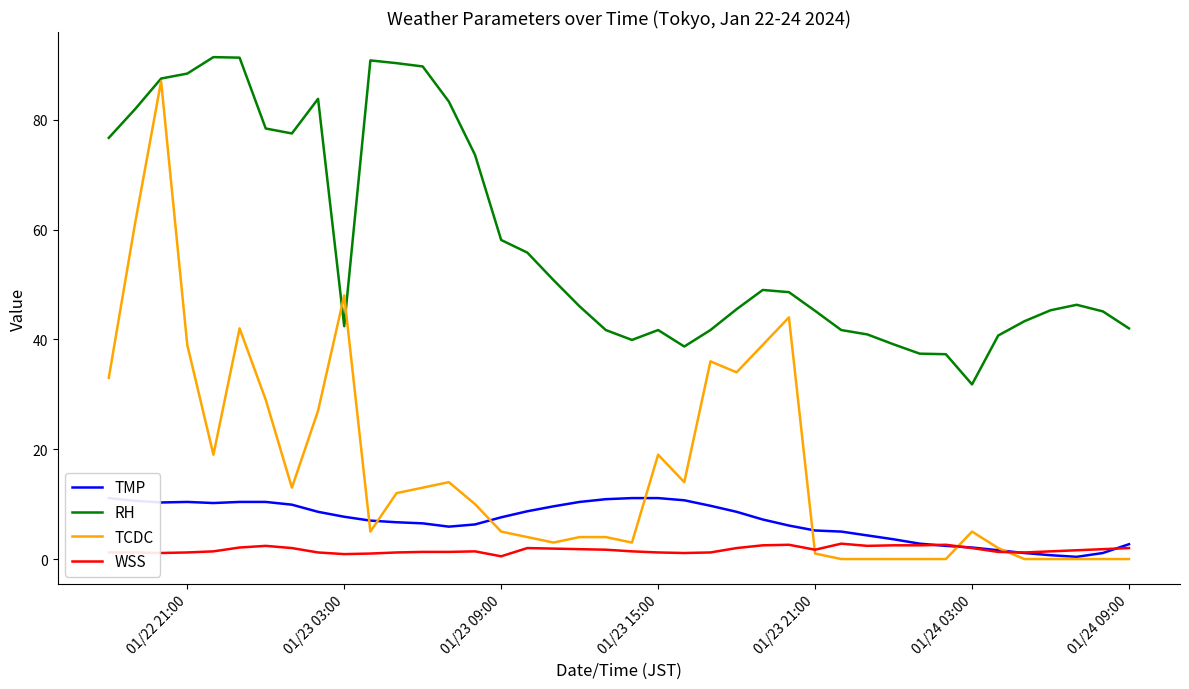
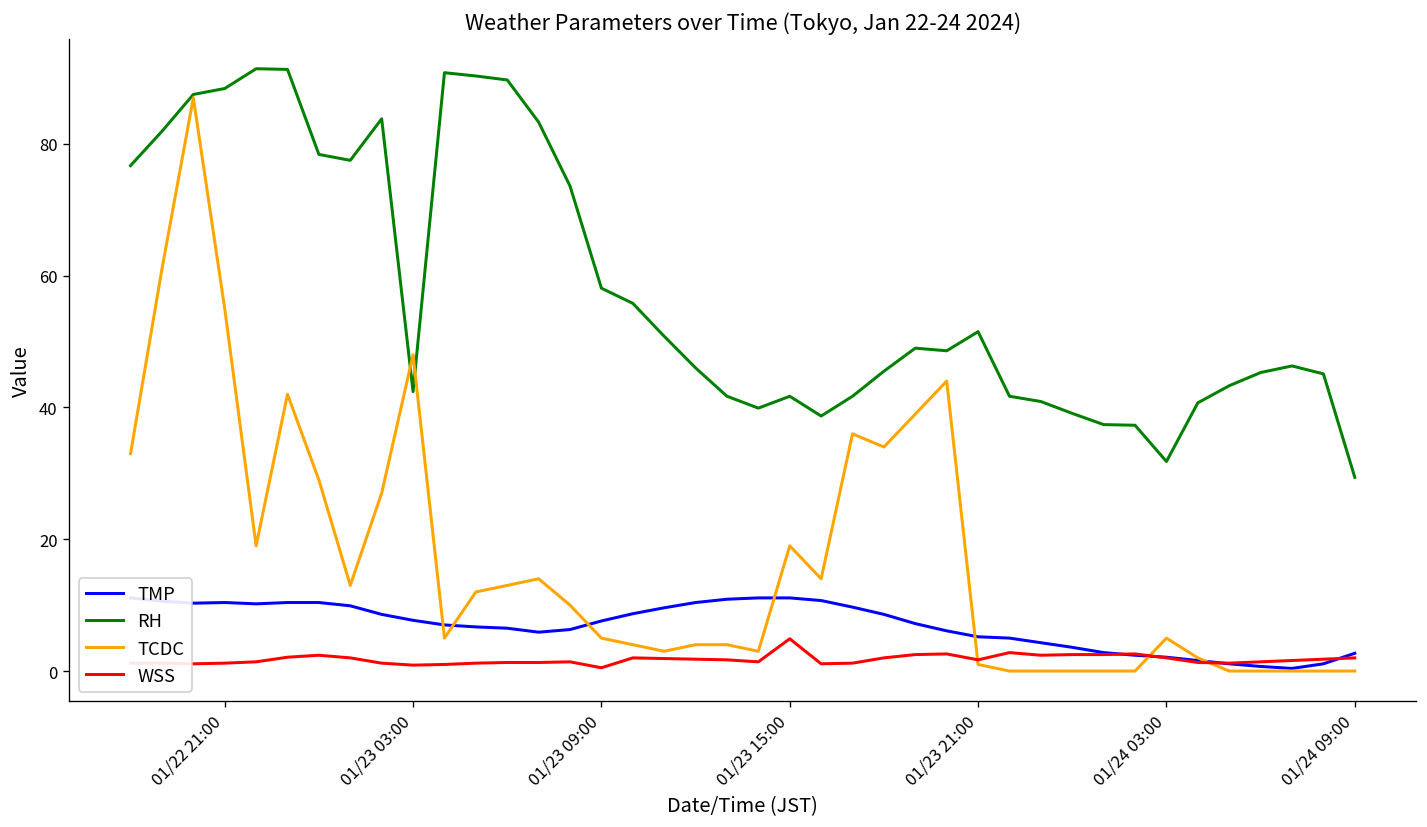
  {
    "TMP": {
      "01/22 21:00": 10,
      "01/23 03:00": 8,
      "01/23 09:00": 8,
      "01/23 15:00": 11,
      "01/23 21:00": 5,
      "01/24 09:00": 3
    },
    "RH": {
      "01/22 21:00": 88,
      "01/23 03:00": 42,
      "01/23 09:00": 58,
      "01/23 15:00": 42,
-     "01/23 21:00": 45,
+     "01/23 21:00": 52,
      "01/24 03:00": 32,
-     "01/24 09:00": 42
+     "01/24 09:00": 29
    },
    "TCDC": {
-     "01/22 21:00": 39,
+     "01/22 21:00": 55,
      "01/23 03:00": 48,
      "01/23 09:00": 5,
      "01/23 15:00": 19,
      "01/23 21:00": 1,
      "01/24 03:00": 5,
      "01/24 09:00": 0
    },
    "WSS": {
      "01/22 21:00": 1,
      "01/23 03:00": 1,
      "01/23 09:00": 1,
-     "01/23 15:00": 1,
+     "01/23 15:00": 5,
      "01/23 21:00": 2,
      "01/24 09:00": 2
    }
  }
